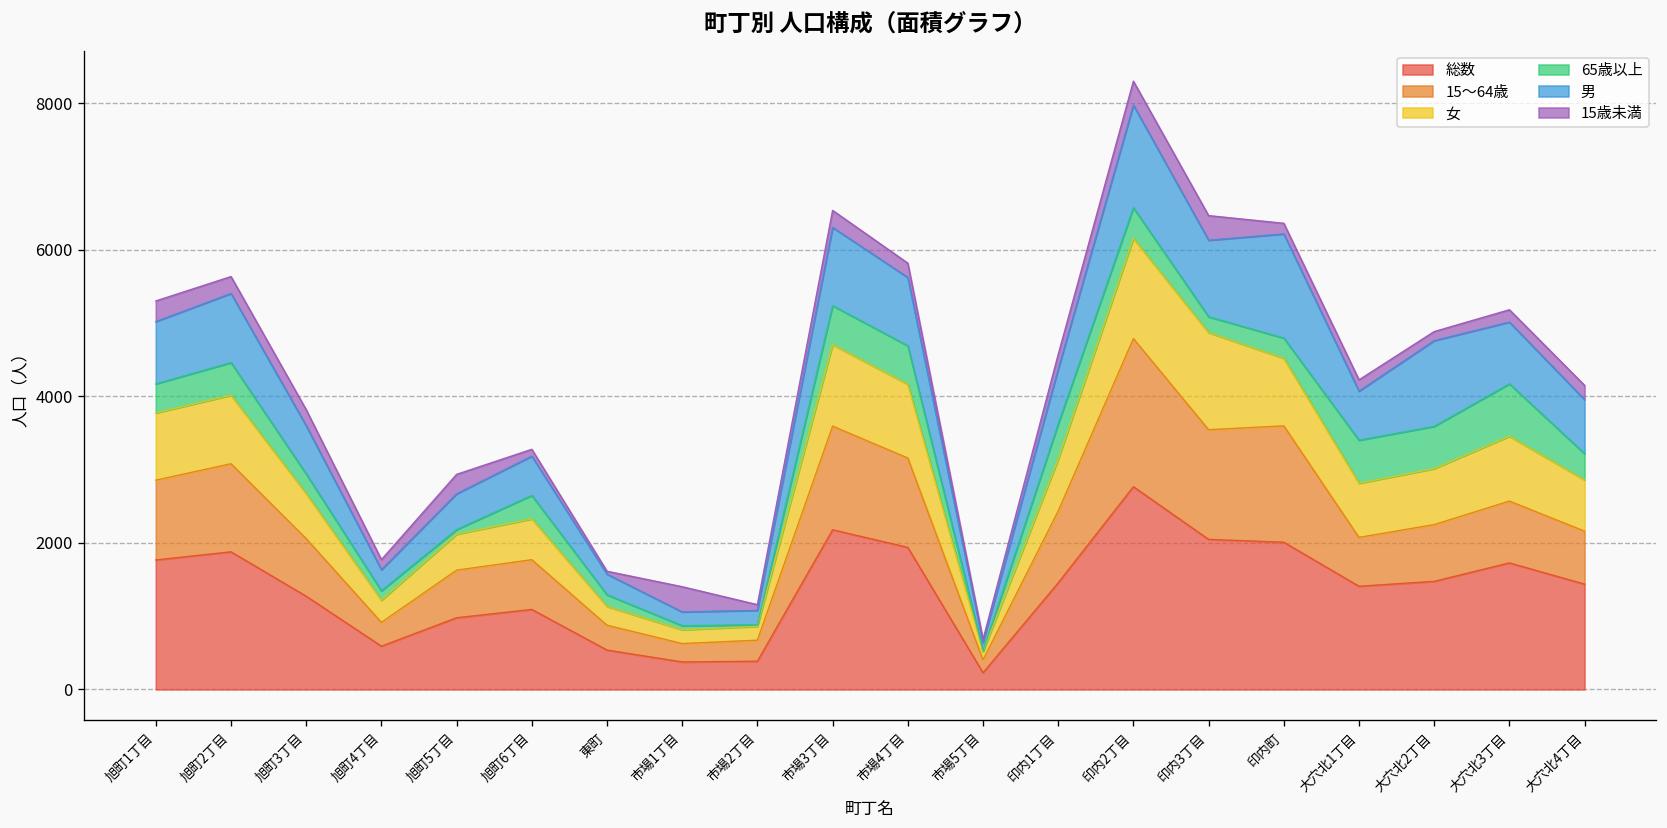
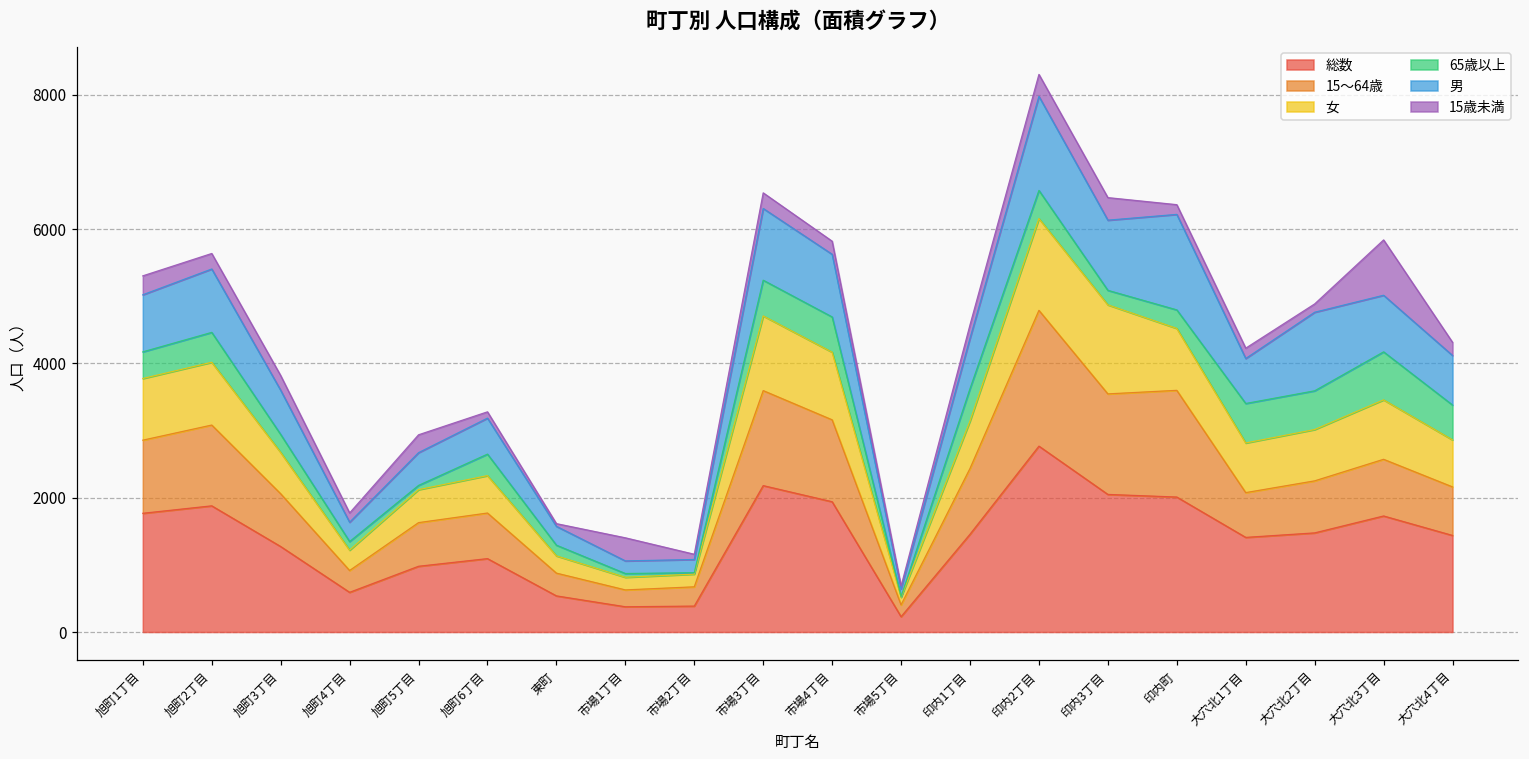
  {
    "女": {
      "旭町1丁目": 900,
      "旭町2丁目": 900,
      "旭町3丁目": 600,
      "旭町4丁目": 300,
      "旭町5丁目": 500,
      "旭町6丁目": 600,
      "東町": 300,
      "市場1丁目": 200,
      "市場3丁目": 1100,
      "市場4丁目": 1000,
      "印内1丁目": 700,
      "印内2丁目": 1400,
      "印内3丁目": 1300,
      "印内町": 900,
      "大穴北1丁目": 700,
      "大穴北2丁目": 800,
      "大穴北3丁目": 900,
      "大穴北4丁目": 700
    },
    "65歳以上": {
      "旭町1丁目": 400,
      "旭町2丁目": 400,
      "旭町3丁目": 300,
      "旭町4丁目": 100,
      "旭町5丁目": 100,
      "旭町6丁目": 300,
      "東町": 200,
      "市場1丁目": 100,
      "市場3丁目": 500,
      "市場4丁目": 500,
      "印内1丁目": 500,
      "印内2丁目": 400,
      "印内3丁目": 200,
      "印内町": 300,
      "大穴北1丁目": 600,
      "大穴北2丁目": 600,
      "大穴北3丁目": 700,
-     "大穴北4丁目": 400
+     "大穴北4丁目": 500
    },
    "男": {
      "旭町1丁目": 900,
      "旭町2丁目": 900,
      "旭町3丁目": 700,
      "旭町4丁目": 300,
      "旭町5丁目": 500,
      "旭町6丁目": 500,
      "市場1丁目": 200,
      "市場2丁目": 200,
      "市場3丁目": 1100,
      "市場4丁目": 900,
      "市場5丁目": 100,
      "印内1丁目": 800,
      "印内2丁目": 1400,
      "印内3丁目": 1000,
      "印内町": 1400,
      "大穴北1丁目": 700,
      "大穴北2丁目": 1200,
      "大穴北3丁目": 800,
      "大穴北4丁目": 700
    },
    "15歳未満": {
      "旭町1丁目": 300,
      "旭町2丁目": 200,
      "旭町3丁目": 200,
      "旭町4丁目": 100,
      "旭町5丁目": 300,
      "旭町6丁目": 100,
      "市場1丁目": 300,
      "市場2丁目": 100,
      "市場3丁目": 200,
      "市場4丁目": 200,
      "市場5丁目": 0,
      "印内1丁目": 200,
      "印内2丁目": 300,
      "印内3丁目": 300,
      "印内町": 100,
      "大穴北1丁目": 200,
      "大穴北2丁目": 100,
-     "大穴北3丁目": 200,
+     "大穴北3丁目": 800,
      "大穴北4丁目": 200
    }
  }
